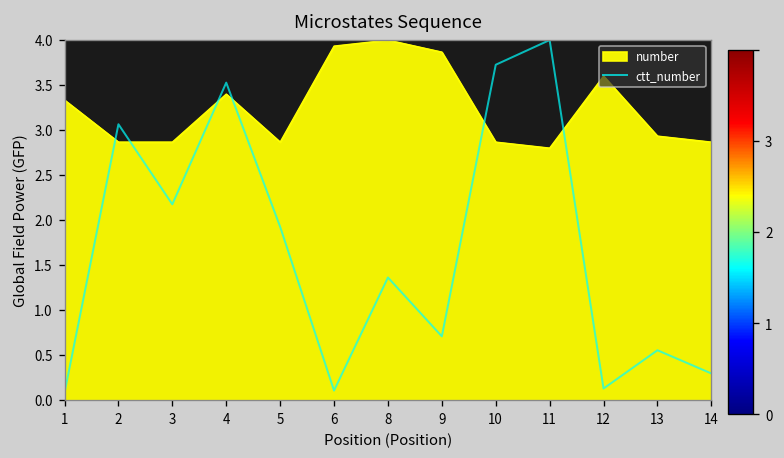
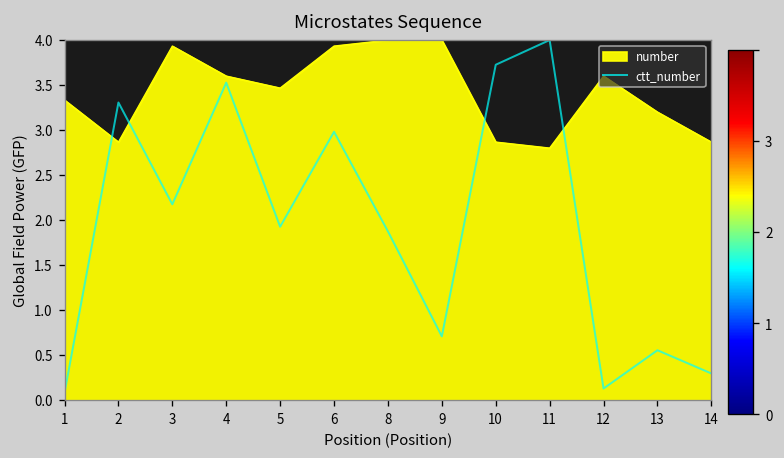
  {
    "number": {
      "1": 3.3,
      "2": 2.9,
-     "3": 2.9,
-     "4": 3.4,
-     "5": 2.9,
+     "3": 3.9,
+     "4": 3.6,
+     "5": 3.5,
      "6": 3.9,
      "8": 4.0,
-     "9": 3.9,
+     "9": 4.0,
      "10": 2.9,
      "11": 2.8,
-     "13": 2.9,
+     "13": 3.2,
      "14": 2.9
    },
    "ctt_number": {
      "1": 0.1,
-     "2": 3.1,
+     "2": 3.3,
      "3": 2.2,
      "4": 3.5,
      "5": 1.9,
-     "6": 0.1,
-     "8": 1.4,
+     "6": 3.0,
+     "8": 1.9,
      "9": 0.7,
      "10": 3.7,
      "11": 4.0,
      "12": 0.1,
      "13": 0.6,
      "14": 0.3
    }
  }
